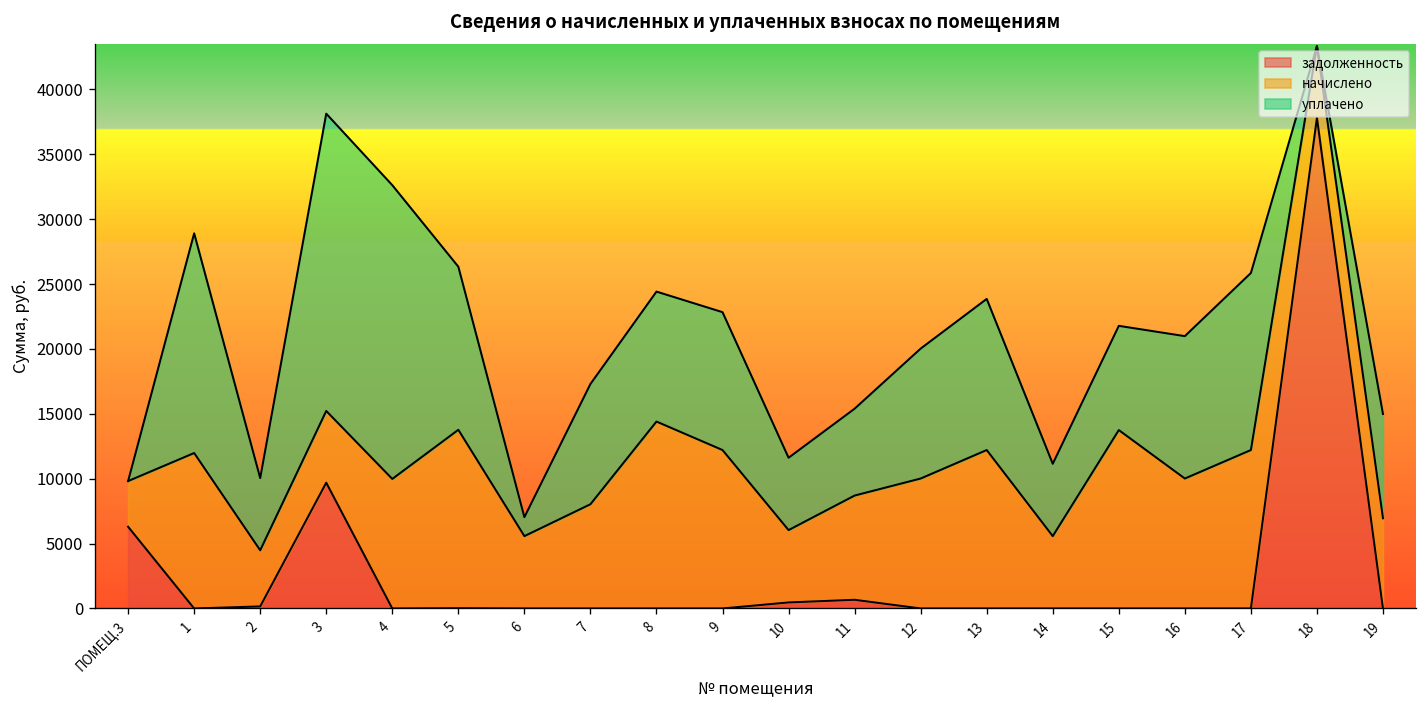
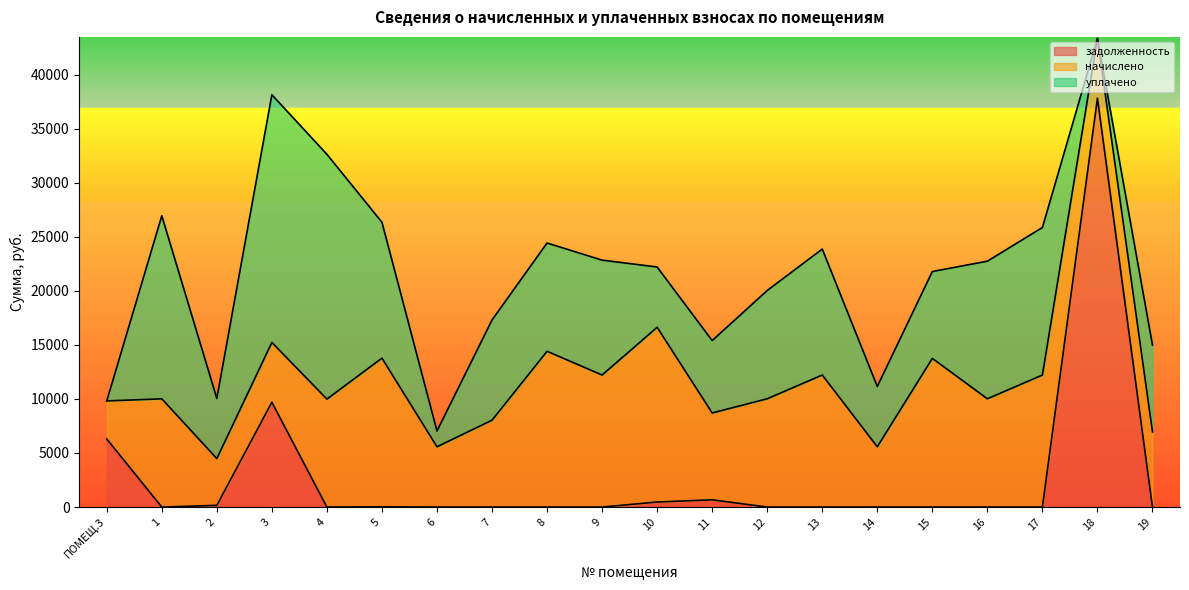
  {
    "задолженность": {
      "ПОМЕЩ.3": 6300,
      "1": 0,
      "2": 200,
      "3": 9700,
      "4": 0,
      "5": 0,
      "6": 0,
      "7": 0,
      "8": 0,
      "9": 0,
      "10": 500,
      "11": 700,
      "12": 0,
      "13": 0,
      "14": 0,
      "15": 0,
      "16": 0,
      "17": 0,
      "18": 37800,
      "19": 0
    },
    "начислено": {
-     "1": 12000,
+     "1": 10000,
      "2": 4300,
      "3": 5500,
      "4": 10000,
      "5": 13800,
      "6": 5600,
      "7": 8000,
      "8": 14400,
      "9": 12200,
-     "10": 5600,
+     "10": 16200,
      "11": 8000,
      "12": 10000,
      "13": 12200,
      "14": 5600,
      "15": 13700,
      "16": 10000,
      "17": 12200,
      "19": 7000
    },
    "уплачено": {
      "1": 16900,
      "2": 5600,
      "3": 22900,
      "4": 22600,
      "5": 12600,
      "6": 1500,
      "7": 9300,
      "8": 10000,
      "9": 10600,
      "10": 5600,
      "11": 6700,
      "12": 10000,
      "13": 11600,
      "14": 5600,
      "15": 8000,
-     "16": 11000,
+     "16": 12700,
      "17": 13600,
      "19": 8000
    }
  }
